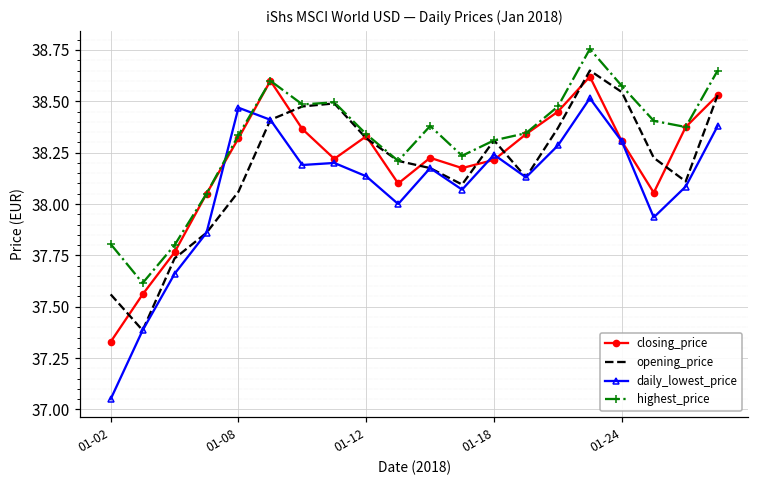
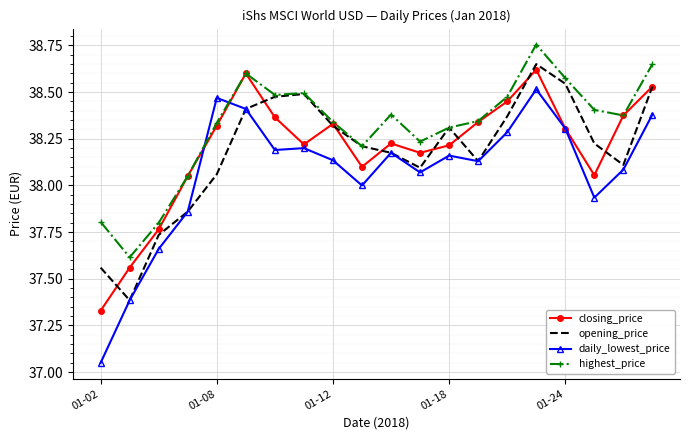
  {
    "closing_price": {
      "01-02": 37.33,
      "01-08": 38.32,
      "01-18": 38.22
    },
    "opening_price": {
      "01-02": 37.56,
      "01-08": 38.06,
      "01-24": 38.55
    },
    "daily_lowest_price": {
      "01-02": 37.05,
      "01-08": 38.47,
      "01-12": 38.14,
-     "01-18": 38.24
+     "01-18": 38.16
    },
    "highest_price": {
      "01-02": 37.81,
      "01-08": 38.34,
      "01-24": 38.58
    }
  }
